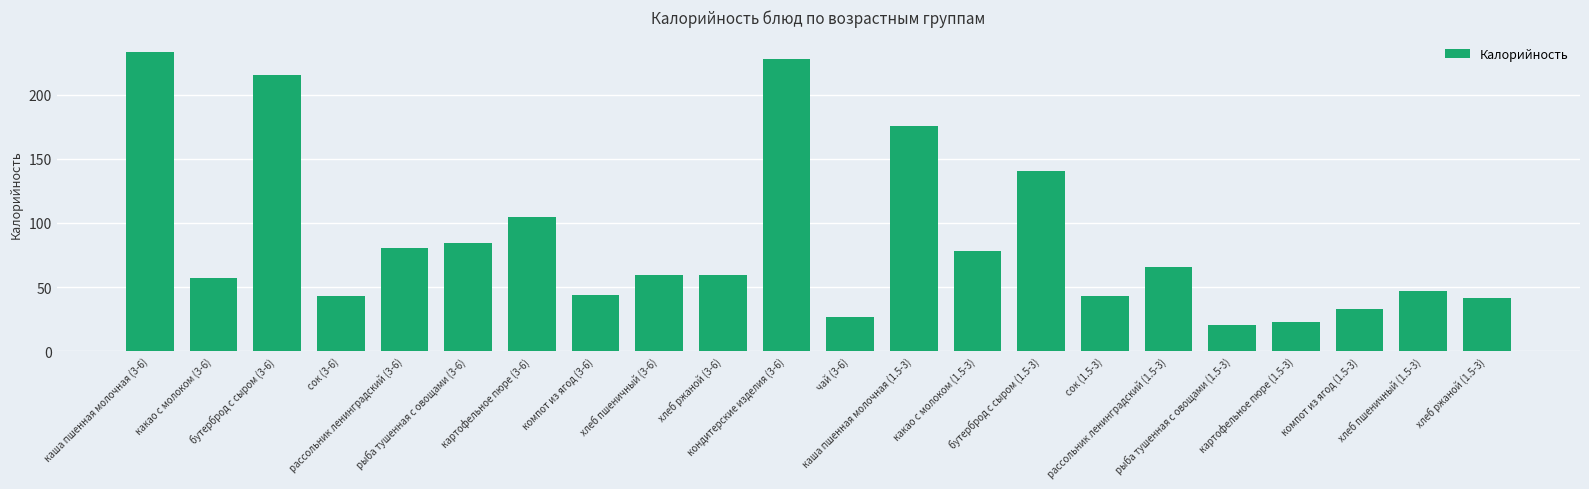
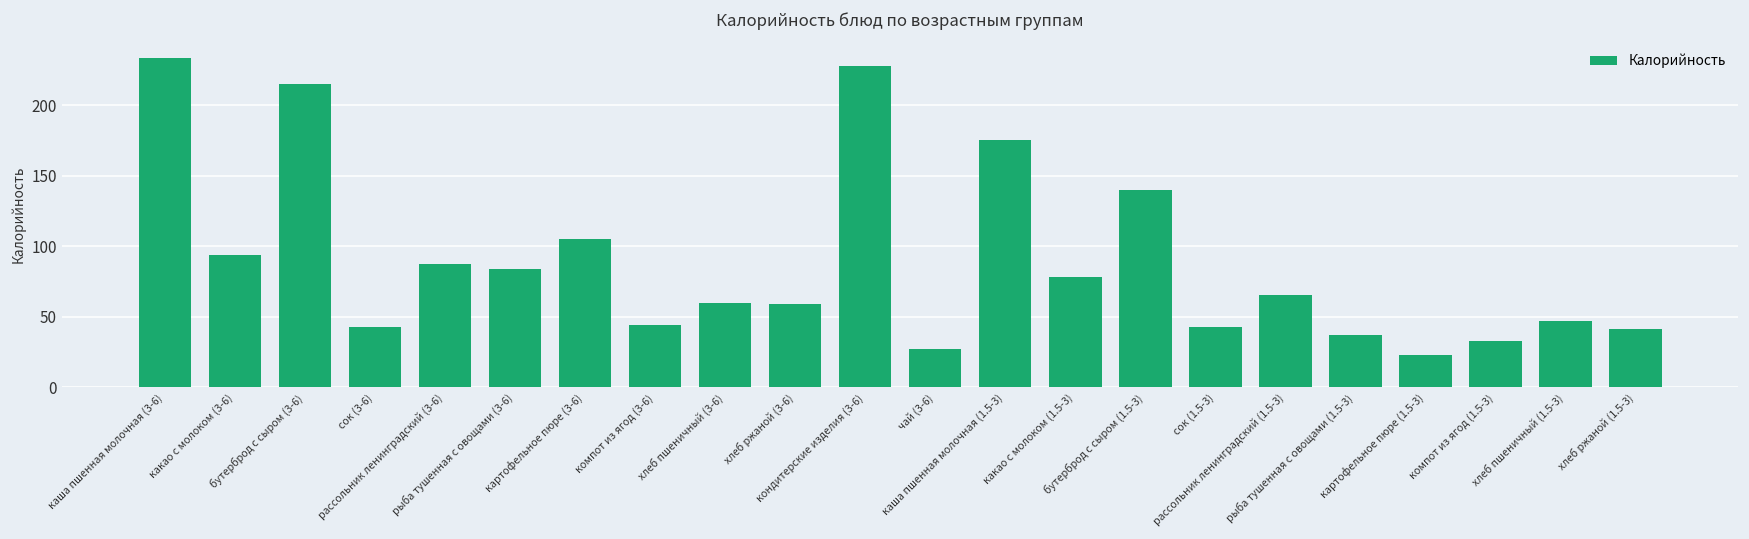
  {
    "каша пшенная молочная (3-6)": 234,
-   "какао с молоком (3-6)": 57,
+   "какао с молоком (3-6)": 94,
    "бутерброд с сыром (3-6)": 215,
    "сок (3-6)": 43,
-   "рассольник ленинградский (3-6)": 80,
+   "рассольник ленинградский (3-6)": 88,
    "рыба тушенная с овощами (3-6)": 84,
    "картофельное пюре (3-6)": 105,
    "компот из ягод (3-6)": 44,
    "хлеб пшеничный (3-6)": 60,
    "хлеб ржаной (3-6)": 59,
    "кондитерские изделия (3-6)": 228,
    "чай (3-6)": 27,
    "каша пшенная молочная (1.5-3)": 175,
    "какао с молоком (1.5-3)": 78,
    "бутерброд с сыром (1.5-3)": 140,
    "сок (1.5-3)": 43,
    "рассольник ленинградский (1.5-3)": 66,
-   "рыба тушенная с овощами (1.5-3)": 21,
+   "рыба тушенная с овощами (1.5-3)": 37,
    "картофельное пюре (1.5-3)": 23,
    "компот из ягод (1.5-3)": 33,
    "хлеб пшеничный (1.5-3)": 47,
    "хлеб ржаной (1.5-3)": 41
  }
